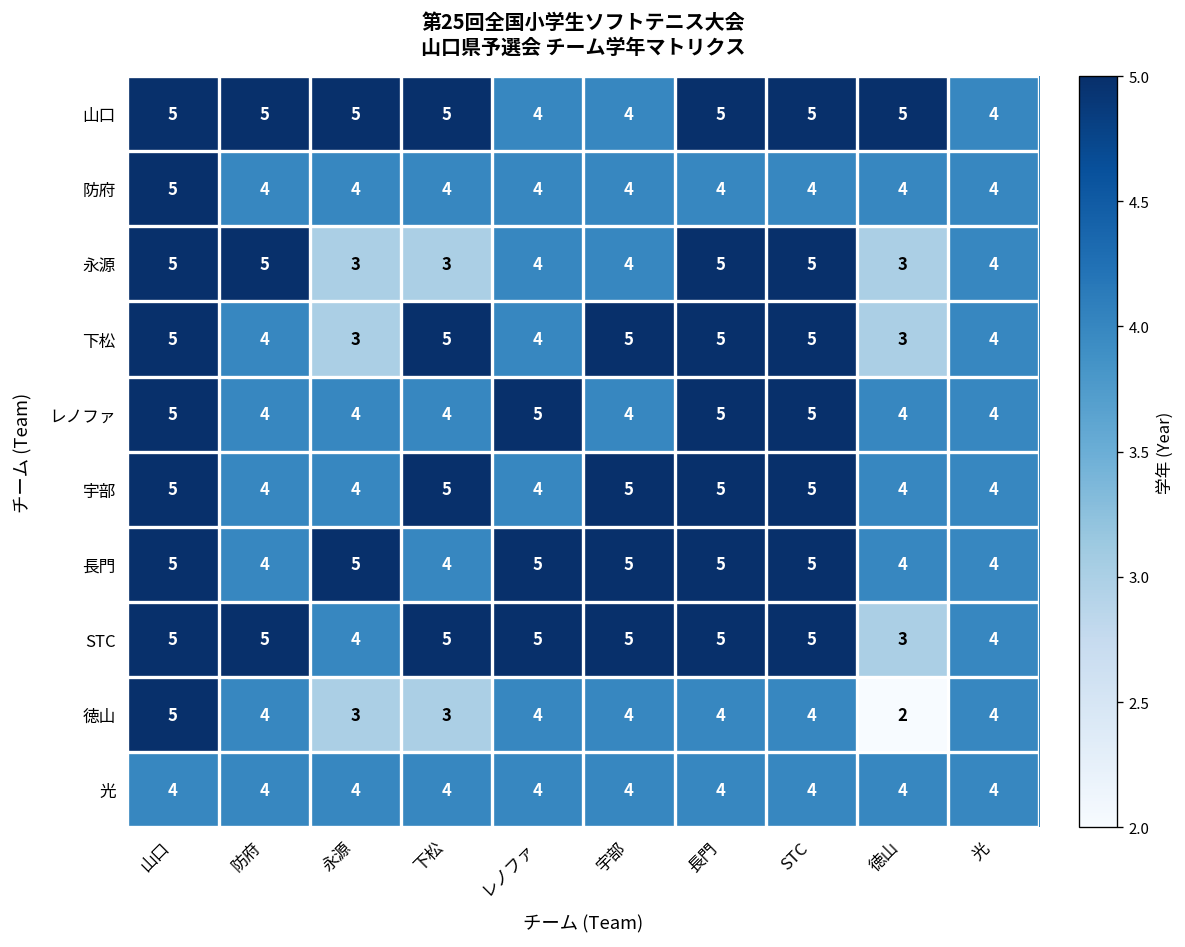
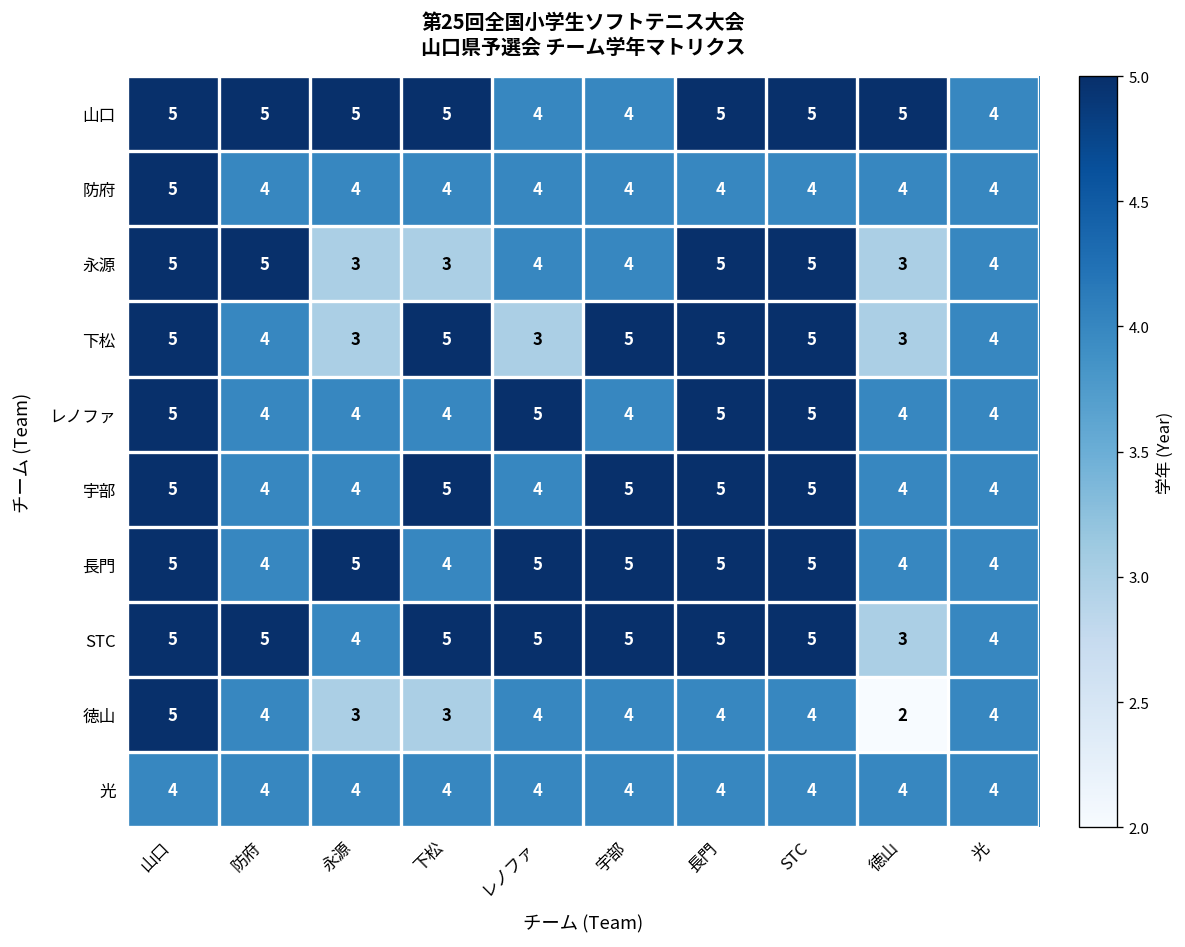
  {
    "山口": {
      "山口": 5,
      "防府": 5,
      "永源": 5,
      "下松": 5,
      "レノファ": 4,
      "宇部": 4,
      "長門": 5,
      "STC": 5,
      "徳山": 5,
      "光": 4
    },
    "防府": {
      "山口": 5,
      "防府": 4,
      "永源": 4,
      "下松": 4,
      "レノファ": 4,
      "宇部": 4,
      "長門": 4,
      "STC": 4,
      "徳山": 4,
      "光": 4
    },
    "永源": {
      "山口": 5,
      "防府": 5,
      "永源": 3,
      "下松": 3,
      "レノファ": 4,
      "宇部": 4,
      "長門": 5,
      "STC": 5,
      "徳山": 3,
      "光": 4
    },
    "下松": {
      "山口": 5,
      "防府": 4,
      "永源": 3,
      "下松": 5,
-     "レノファ": 4,
+     "レノファ": 3,
      "宇部": 5,
      "長門": 5,
      "STC": 5,
      "徳山": 3,
      "光": 4
    },
    "レノファ": {
      "山口": 5,
      "防府": 4,
      "永源": 4,
      "下松": 4,
      "レノファ": 5,
      "宇部": 4,
      "長門": 5,
      "STC": 5,
      "徳山": 4,
      "光": 4
    },
    "宇部": {
      "山口": 5,
      "防府": 4,
      "永源": 4,
      "下松": 5,
      "レノファ": 4,
      "宇部": 5,
      "長門": 5,
      "STC": 5,
      "徳山": 4,
      "光": 4
    },
    "長門": {
      "山口": 5,
      "防府": 4,
      "永源": 5,
      "下松": 4,
      "レノファ": 5,
      "宇部": 5,
      "長門": 5,
      "STC": 5,
      "徳山": 4,
      "光": 4
    },
    "STC": {
      "山口": 5,
      "防府": 5,
      "永源": 4,
      "下松": 5,
      "レノファ": 5,
      "宇部": 5,
      "長門": 5,
      "STC": 5,
      "徳山": 3,
      "光": 4
    },
    "徳山": {
      "山口": 5,
      "防府": 4,
      "永源": 3,
      "下松": 3,
      "レノファ": 4,
      "宇部": 4,
      "長門": 4,
      "STC": 4,
      "徳山": 2,
      "光": 4
    },
    "光": {
      "山口": 4,
      "防府": 4,
      "永源": 4,
      "下松": 4,
      "レノファ": 4,
      "宇部": 4,
      "長門": 4,
      "STC": 4,
      "徳山": 4,
      "光": 4
    }
  }
